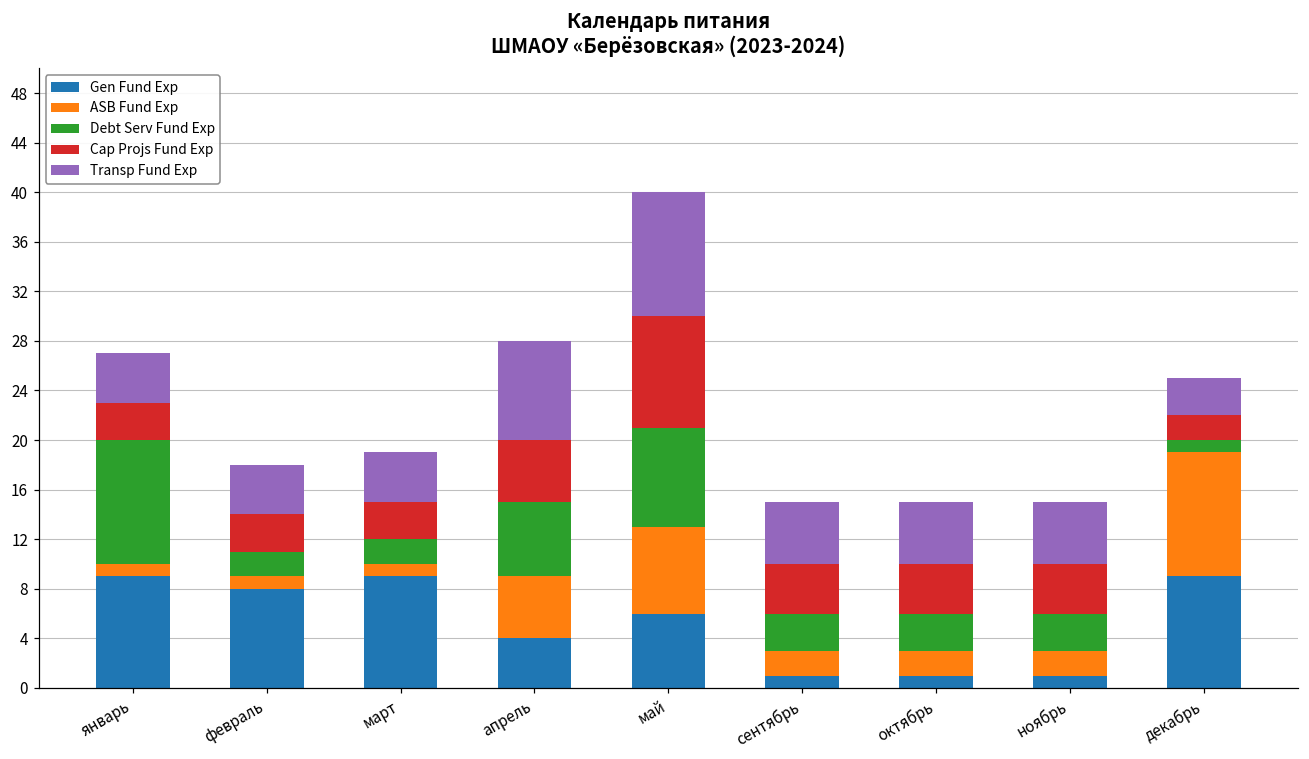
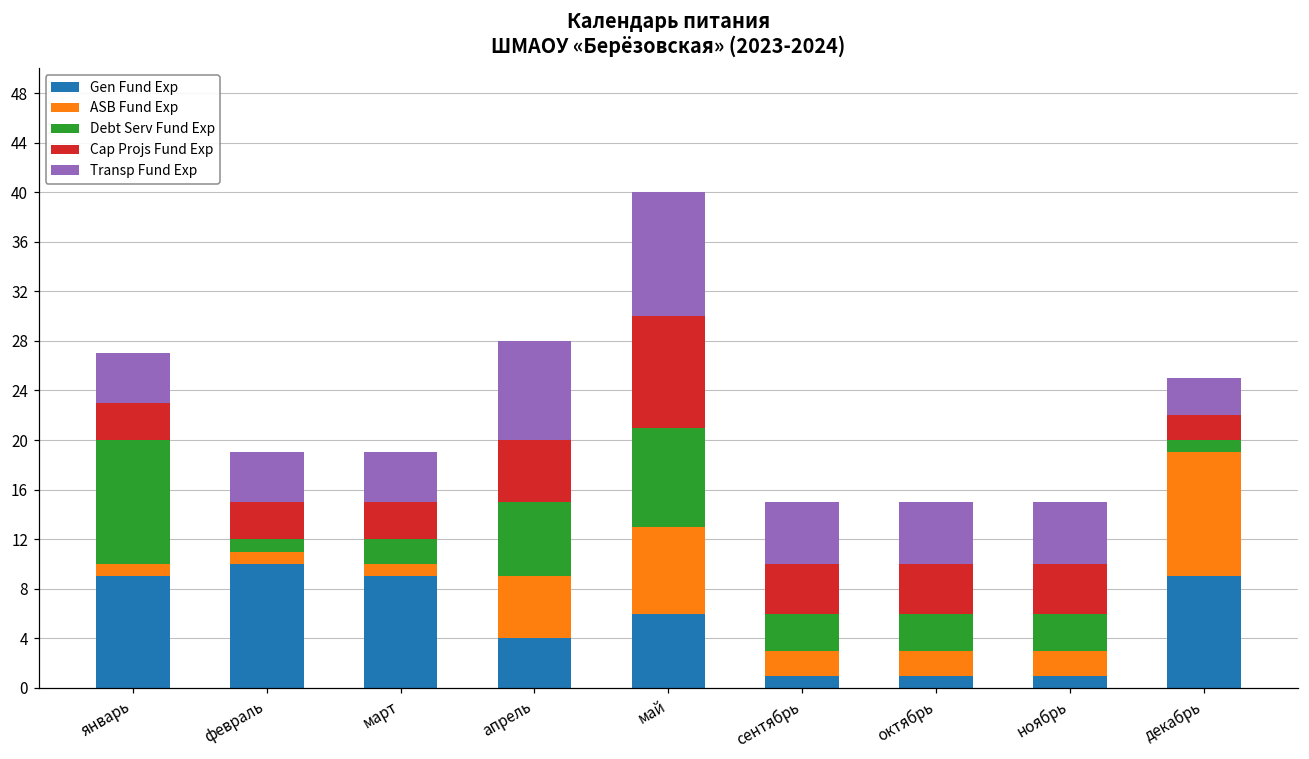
  {
    "Gen Fund Exp": {
      "январь": 9,
-     "февраль": 8,
+     "февраль": 10,
      "март": 9,
      "апрель": 4,
      "май": 6,
      "сентябрь": 1,
      "октябрь": 1,
      "ноябрь": 1,
      "декабрь": 9
    },
    "ASB Fund Exp": {
      "январь": 1,
      "февраль": 1,
      "март": 1,
      "апрель": 5,
      "май": 7,
      "сентябрь": 2,
      "октябрь": 2,
      "ноябрь": 2,
      "декабрь": 10
    },
    "Debt Serv Fund Exp": {
      "январь": 10,
-     "февраль": 2,
+     "февраль": 1,
      "март": 2,
      "апрель": 6,
      "май": 8,
      "сентябрь": 3,
      "октябрь": 3,
      "ноябрь": 3,
      "декабрь": 1
    },
    "Cap Projs Fund Exp": {
      "январь": 3,
      "февраль": 3,
      "март": 3,
      "апрель": 5,
      "май": 9,
      "сентябрь": 4,
      "октябрь": 4,
      "ноябрь": 4,
      "декабрь": 2
    },
    "Transp Fund Exp": {
      "январь": 4,
      "февраль": 4,
      "март": 4,
      "апрель": 8,
      "май": 10,
      "сентябрь": 5,
      "октябрь": 5,
      "ноябрь": 5,
      "декабрь": 3
    }
  }
